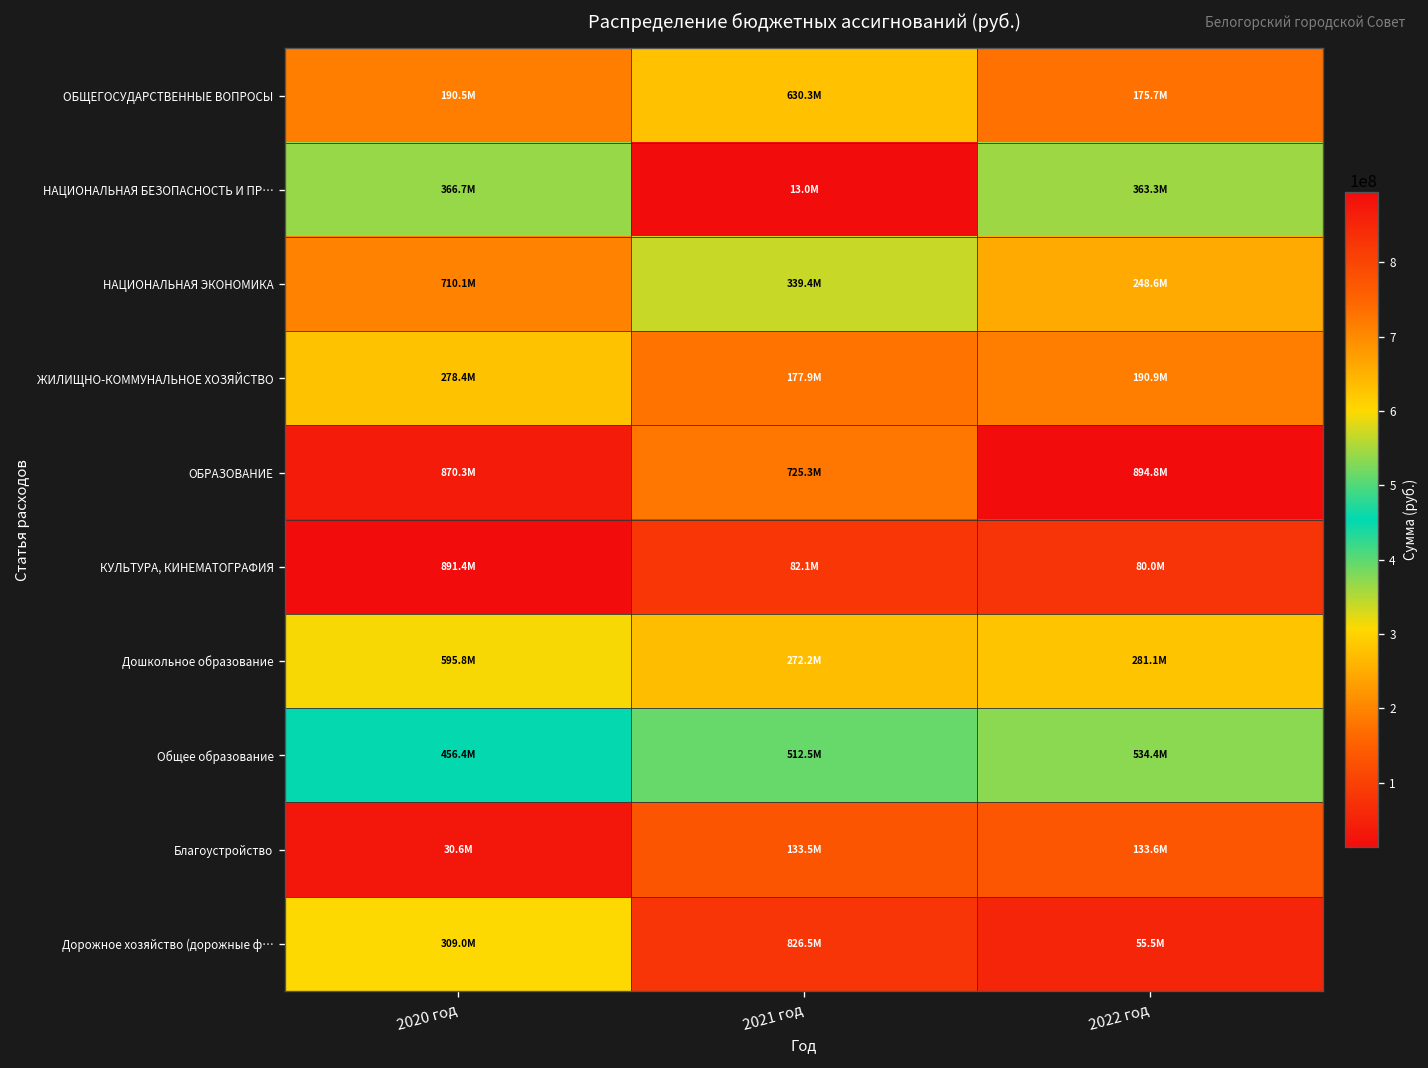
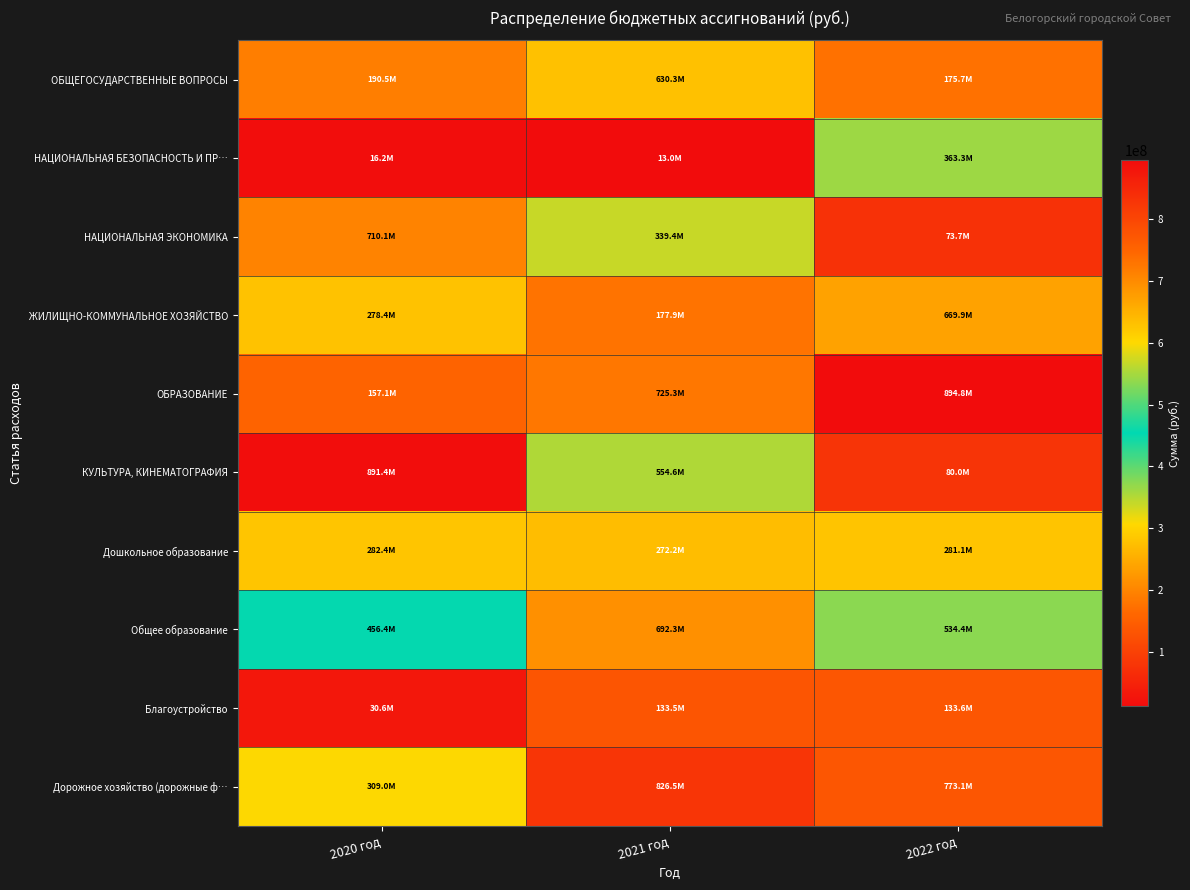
  {
    "ОБЩЕГОСУДАРСТВЕННЫЕ ВОПРОСЫ": {
      "2020 год": "190.5M",
      "2021 год": "630.3M",
      "2022 год": "175.7M"
    },
    "НАЦИОНАЛЬНАЯ БЕЗОПАСНОСТЬ И ПР…": {
-     "2020 год": "366.7M",
+     "2020 год": "16.2M",
      "2021 год": "13.0M",
      "2022 год": "363.3M"
    },
    "НАЦИОНАЛЬНАЯ ЭКОНОМИКА": {
      "2020 год": "710.1M",
      "2021 год": "339.4M",
-     "2022 год": "248.6M"
+     "2022 год": "73.7M"
    },
    "ЖИЛИЩНО-КОММУНАЛЬНОЕ ХОЗЯЙСТВО": {
      "2020 год": "278.4M",
      "2021 год": "177.9M",
-     "2022 год": "190.9M"
+     "2022 год": "669.9M"
    },
    "ОБРАЗОВАНИЕ": {
-     "2020 год": "870.3M",
+     "2020 год": "157.1M",
      "2021 год": "725.3M",
      "2022 год": "894.8M"
    },
    "КУЛЬТУРА, КИНЕМАТОГРАФИЯ": {
      "2020 год": "891.4M",
-     "2021 год": "82.1M",
+     "2021 год": "554.6M",
      "2022 год": "80.0M"
    },
    "Дошкольное образование": {
-     "2020 год": "595.8M",
+     "2020 год": "282.4M",
      "2021 год": "272.2M",
      "2022 год": "281.1M"
    },
    "Общее образование": {
      "2020 год": "456.4M",
-     "2021 год": "512.5M",
+     "2021 год": "692.3M",
      "2022 год": "534.4M"
    },
    "Благоустройство": {
      "2020 год": "30.6M",
      "2021 год": "133.5M",
      "2022 год": "133.6M"
    },
    "Дорожное хозяйство (дорожные ф…": {
      "2020 год": "309.0M",
      "2021 год": "826.5M",
-     "2022 год": "55.5M"
+     "2022 год": "773.1M"
    }
  }
